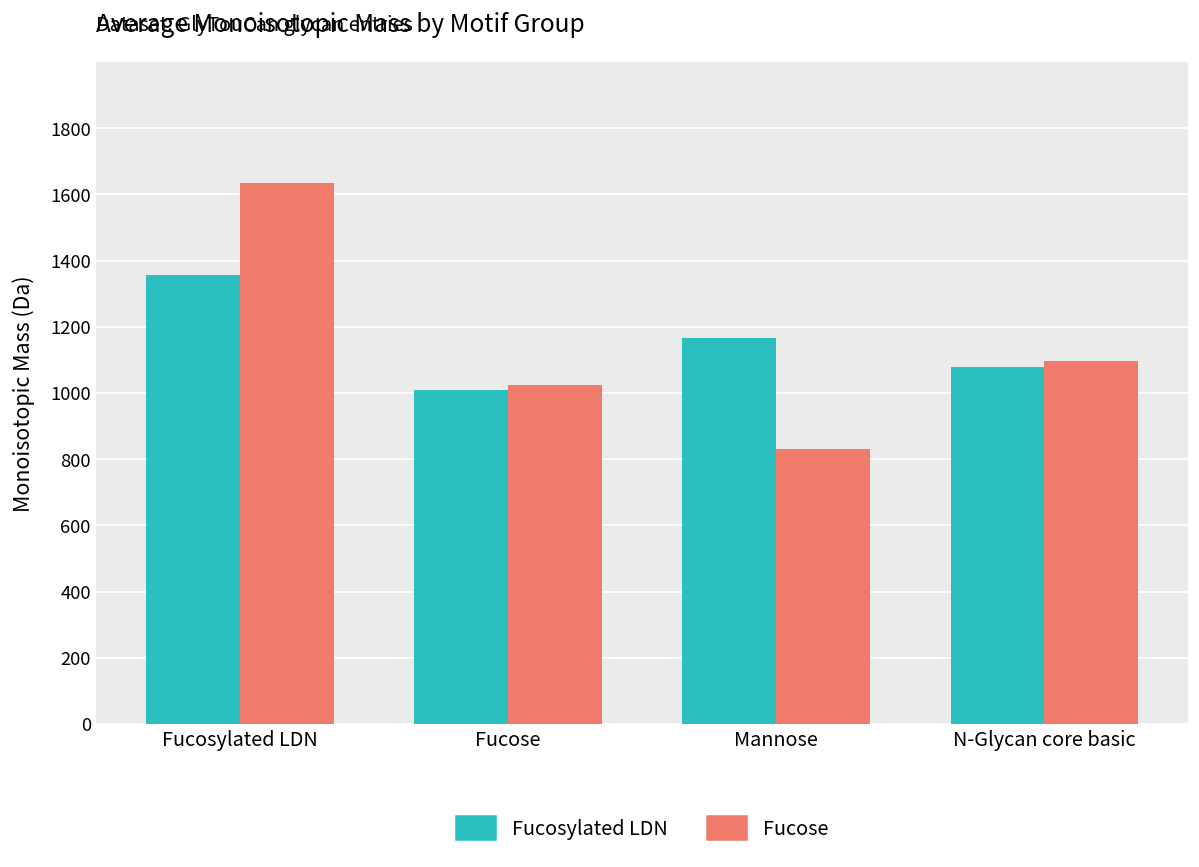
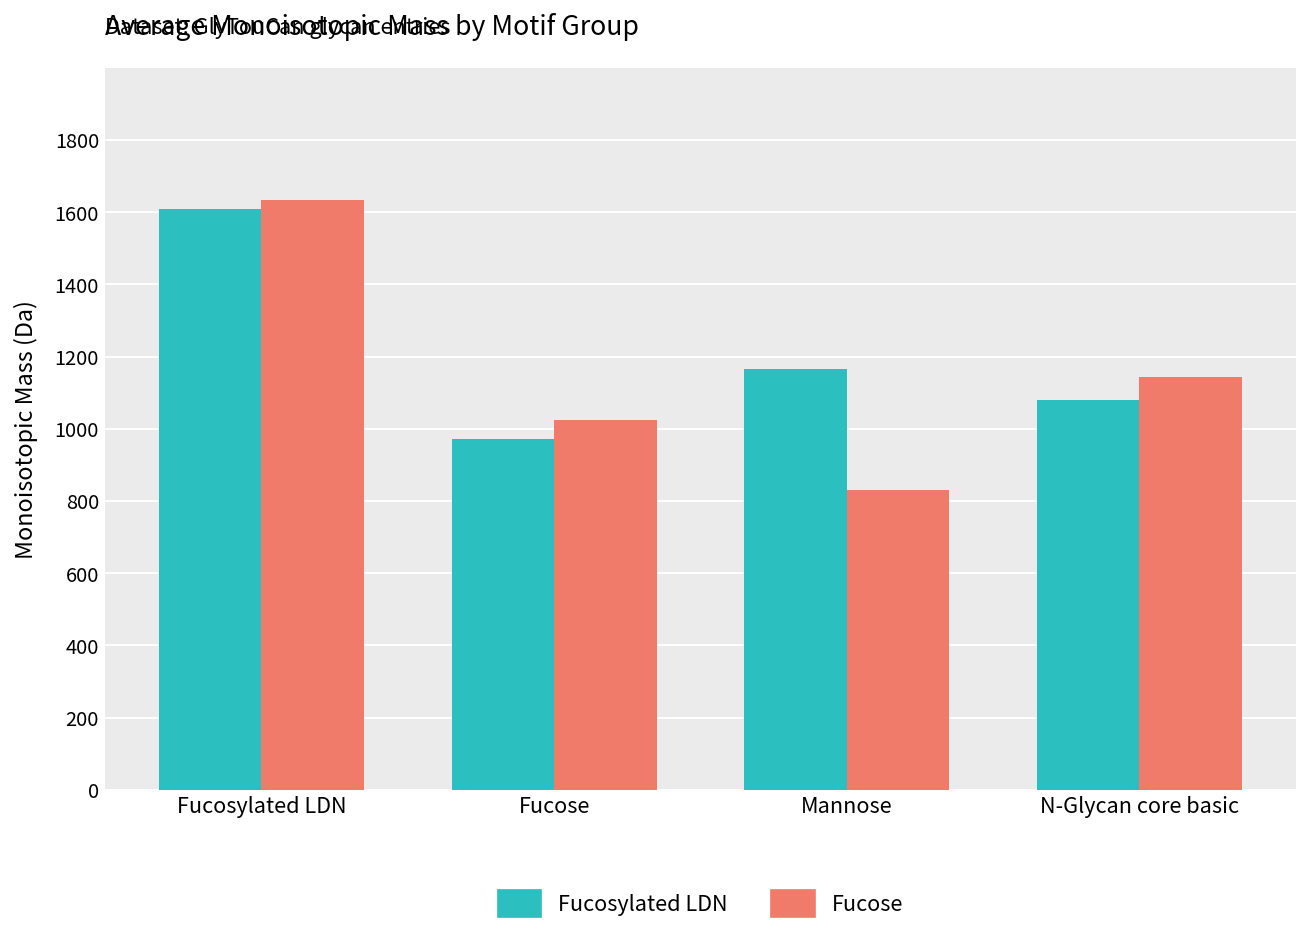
  {
    "Fucosylated LDN": {
-     "Fucosylated LDN": 1360,
-     "Fucose": 1010,
+     "Fucosylated LDN": 1610,
+     "Fucose": 970,
      "Mannose": 1160,
      "N-Glycan core basic": 1080
    },
    "Fucose": {
      "Fucosylated LDN": 1630,
      "Fucose": 1020,
      "Mannose": 830,
-     "N-Glycan core basic": 1100
+     "N-Glycan core basic": 1140
    }
  }
